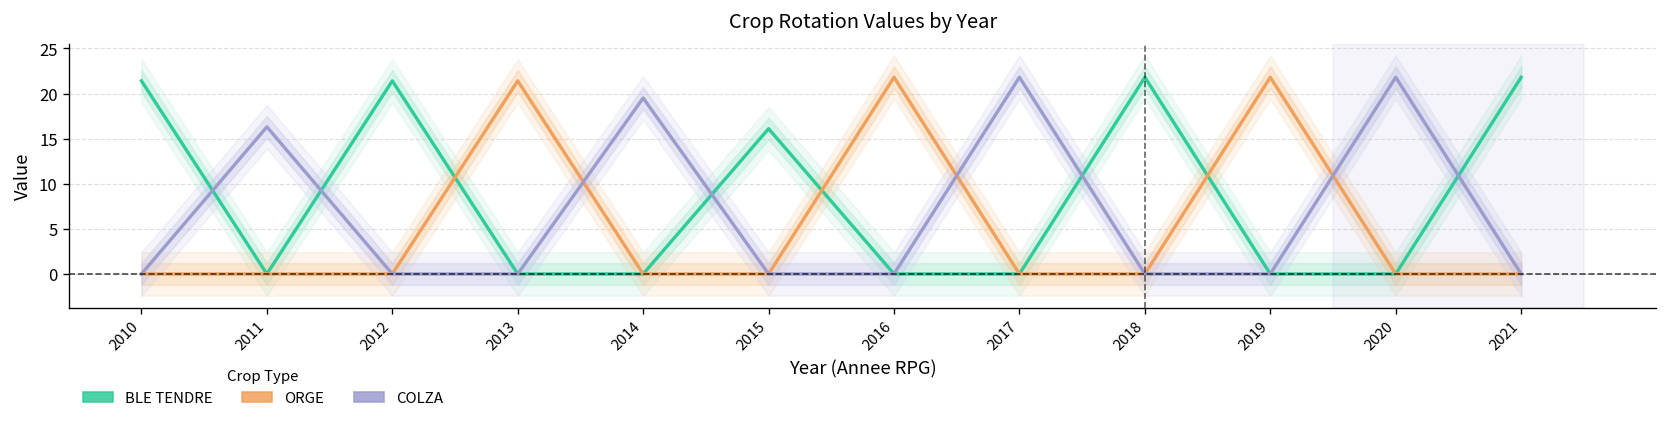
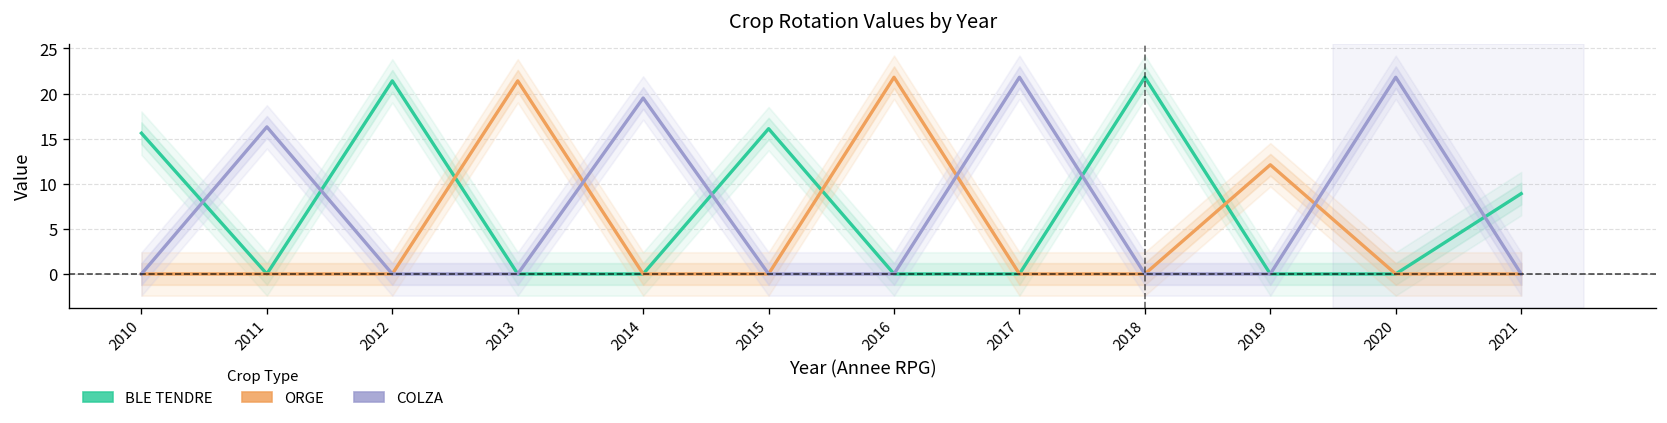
  {
    "BLE TENDRE": {
-     "2010": 21,
+     "2010": 16,
      "2012": 21,
      "2015": 16,
      "2018": 22,
-     "2021": 22
+     "2021": 9
    },
    "ORGE": {
      "2013": 21,
      "2016": 22,
-     "2019": 22
+     "2019": 12
    },
    "COLZA": {
      "2011": 16,
      "2014": 20,
      "2017": 22,
      "2020": 22
    }
  }
